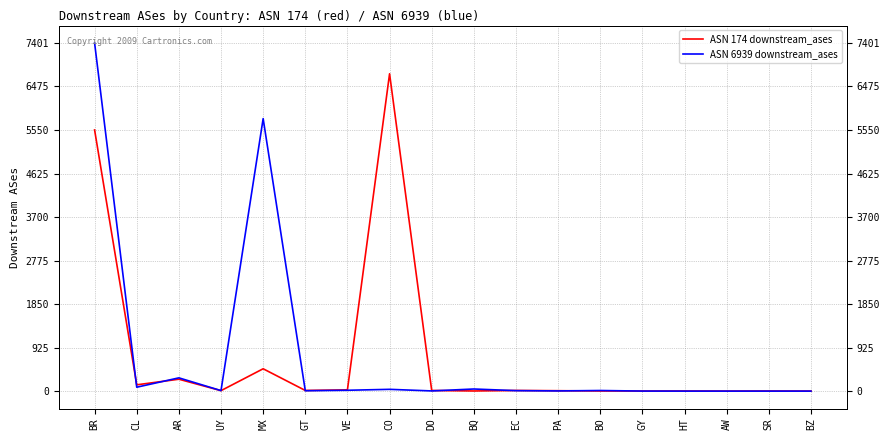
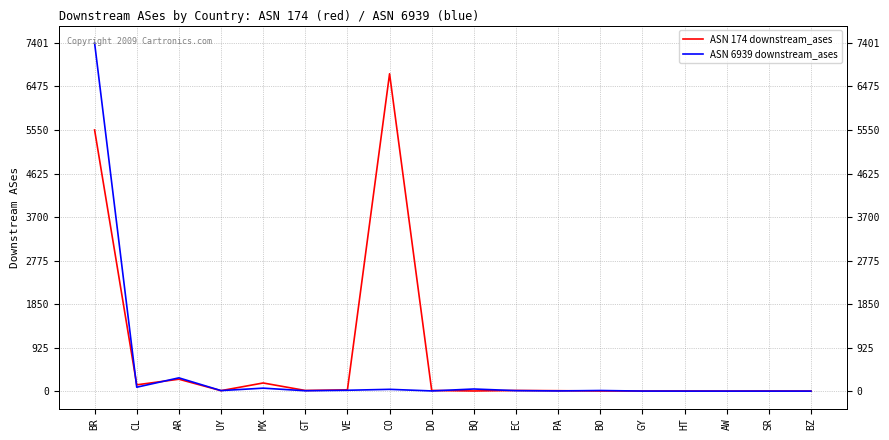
  {
    "ASN 174 downstream_ases": {
      "BR": 5600,
-     "MX": 500,
+     "MX": 200,
      "CO": 6700
    },
    "ASN 6939 downstream_ases": {
-     "MX": 5800,
+     "MX": 100,
      "CO": 0
    }
  }
